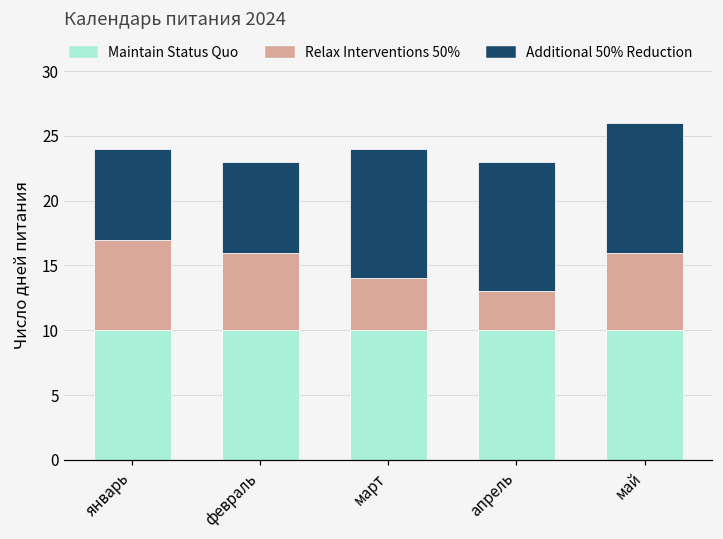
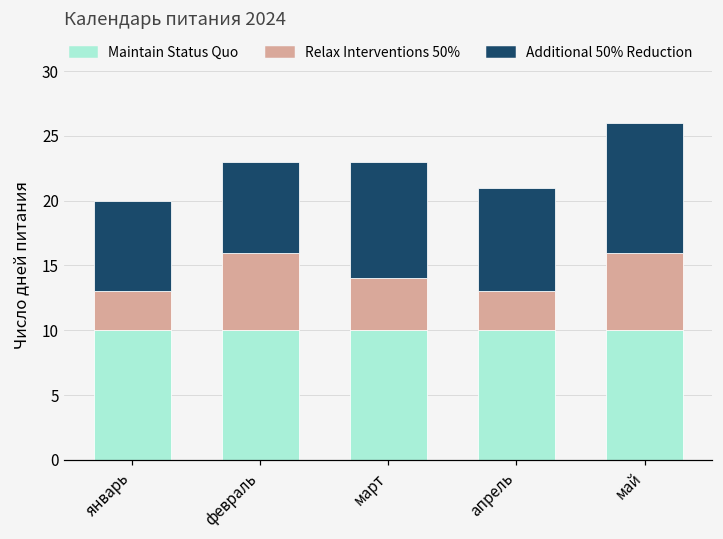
  {
    "Maintain Status Quo": {
      "январь": 10,
      "февраль": 10,
      "март": 10,
      "апрель": 10,
      "май": 10
    },
    "Relax Interventions 50%": {
-     "январь": 7,
+     "январь": 3,
      "февраль": 6,
      "март": 4,
      "апрель": 3,
      "май": 6
    },
    "Additional 50% Reduction": {
      "январь": 7,
      "февраль": 7,
-     "март": 10,
-     "апрель": 10,
+     "март": 9,
+     "апрель": 8,
      "май": 10
    }
  }
